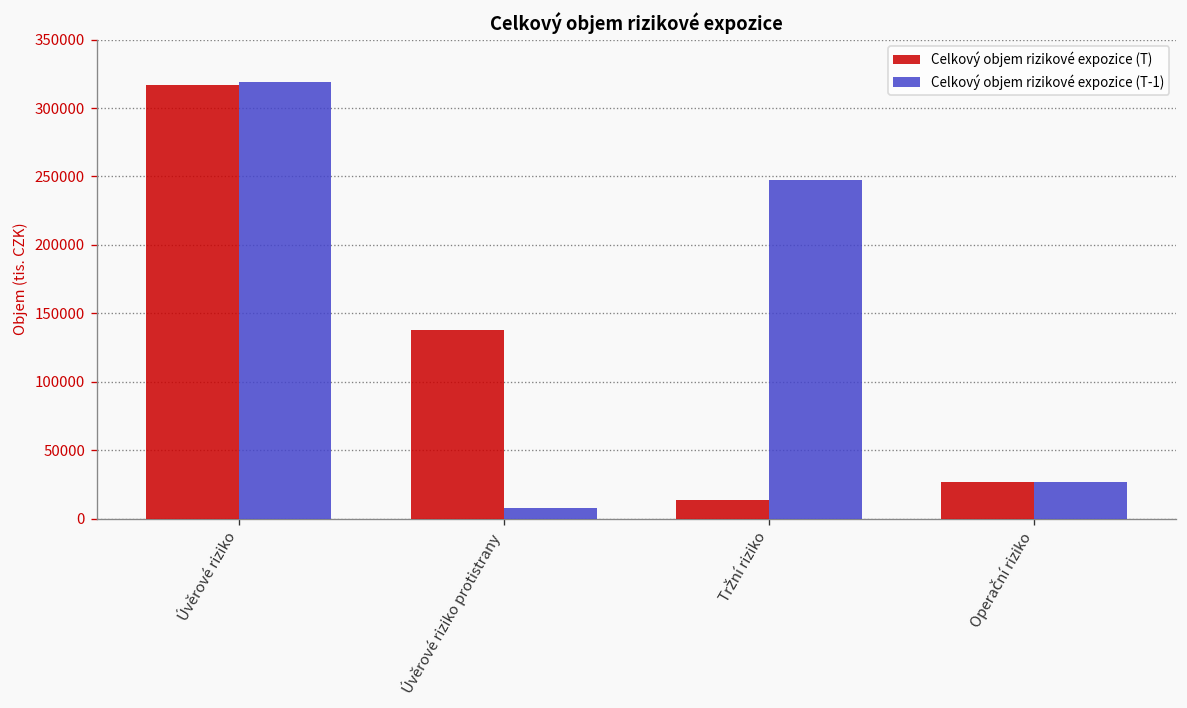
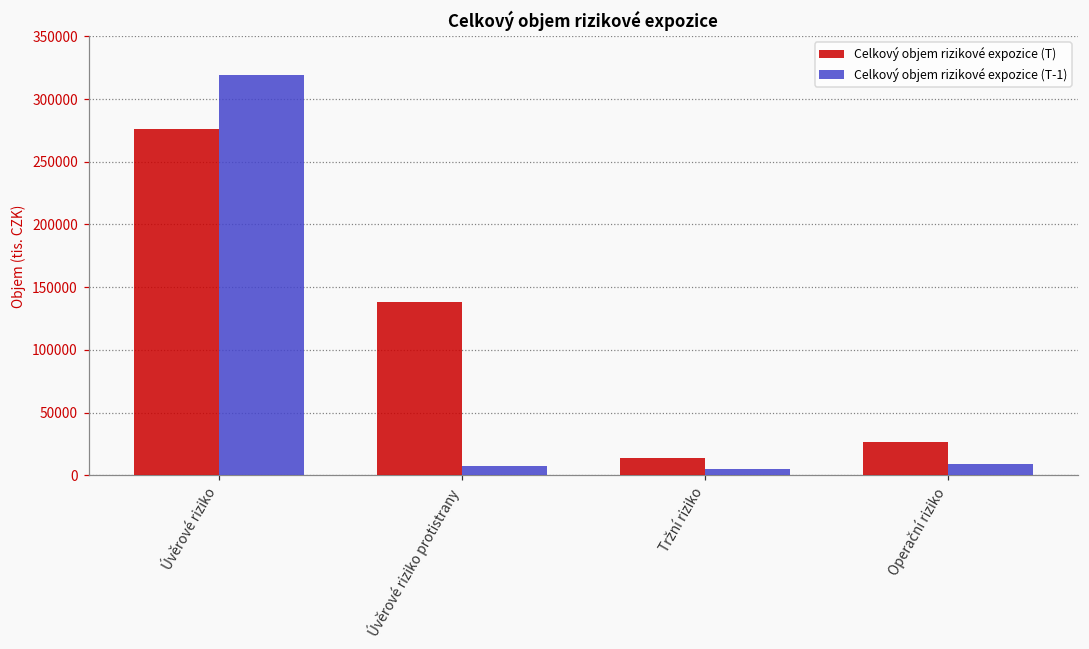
  {
    "Celkový objem rizikové expozice (T)": {
-     "Úvěrové riziko": 317000,
+     "Úvěrové riziko": 276000,
      "Úvěrové riziko protistrany": 138000,
      "Tržní riziko": 14000,
      "Operační riziko": 27000
    },
    "Celkový objem rizikové expozice (T-1)": {
      "Úvěrové riziko": 319000,
      "Úvěrové riziko protistrany": 7000,
-     "Tržní riziko": 248000,
-     "Operační riziko": 27000
+     "Tržní riziko": 5000,
+     "Operační riziko": 9000
    }
  }
